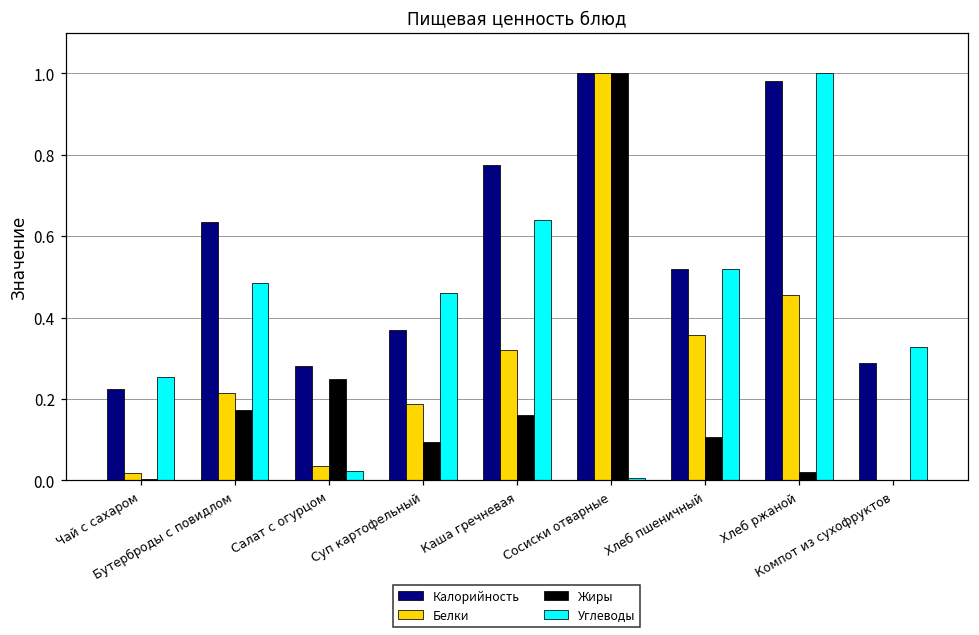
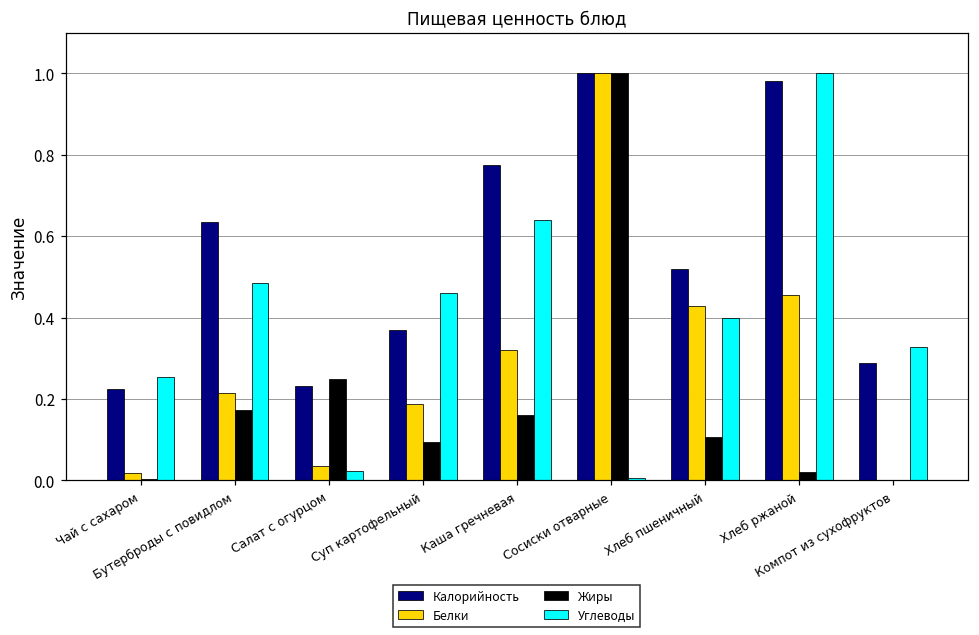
  {
    "Калорийность": {
      "Чай с сахаром": 0.23,
      "Бутерброды с повидлом": 0.64,
-     "Салат с огурцом": 0.28,
+     "Салат с огурцом": 0.23,
      "Суп картофельный": 0.37,
      "Каша гречневая": 0.77,
      "Сосиски отварные": 1.00,
      "Хлеб пшеничный": 0.52,
      "Хлеб ржаной": 0.98,
      "Компот из сухофруктов": 0.29
    },
    "Белки": {
      "Чай с сахаром": 0.02,
      "Бутерброды с повидлом": 0.21,
      "Салат с огурцом": 0.04,
      "Суп картофельный": 0.19,
      "Каша гречневая": 0.32,
      "Сосиски отварные": 1.00,
-     "Хлеб пшеничный": 0.36,
+     "Хлеб пшеничный": 0.43,
      "Хлеб ржаной": 0.46,
      "Компот из сухофруктов": 0.00
    },
    "Жиры": {
      "Бутерброды с повидлом": 0.17,
      "Салат с огурцом": 0.25,
      "Суп картофельный": 0.09,
      "Каша гречневая": 0.16,
      "Сосиски отварные": 1.00,
      "Хлеб пшеничный": 0.11,
      "Хлеб ржаной": 0.02,
      "Компот из сухофруктов": 0.00
    },
    "Углеводы": {
      "Чай с сахаром": 0.25,
      "Бутерброды с повидлом": 0.48,
      "Салат с огурцом": 0.02,
      "Суп картофельный": 0.46,
      "Каша гречневая": 0.64,
      "Сосиски отварные": 0.01,
-     "Хлеб пшеничный": 0.52,
+     "Хлеб пшеничный": 0.40,
      "Хлеб ржаной": 1.00,
      "Компот из сухофруктов": 0.33
    }
  }
